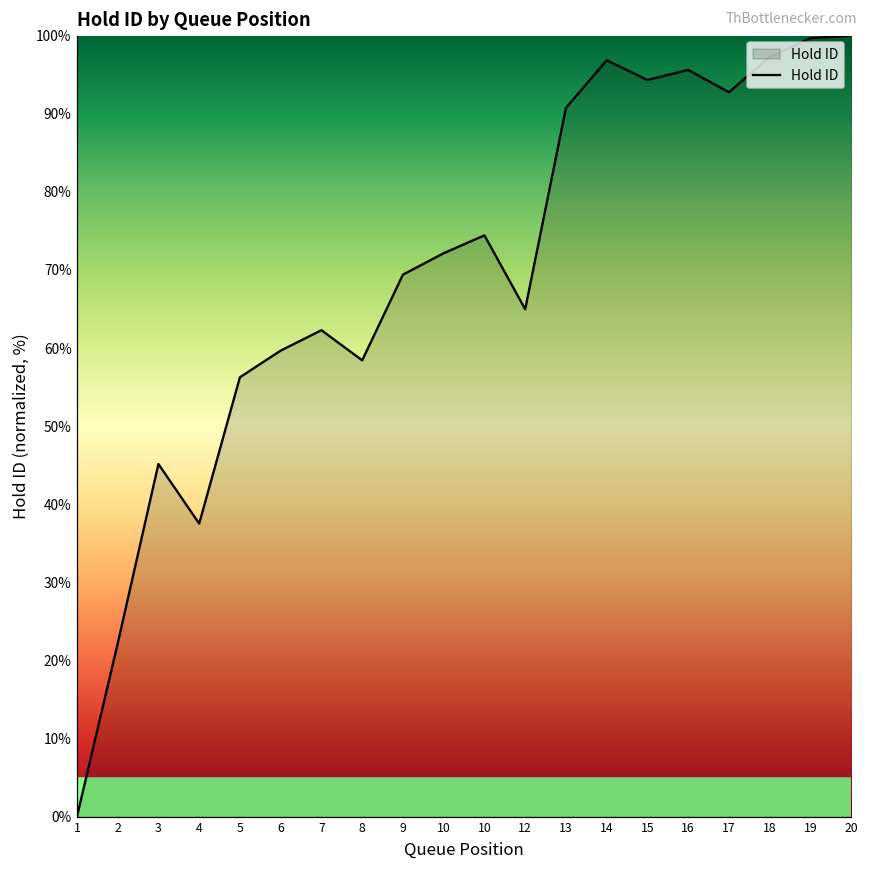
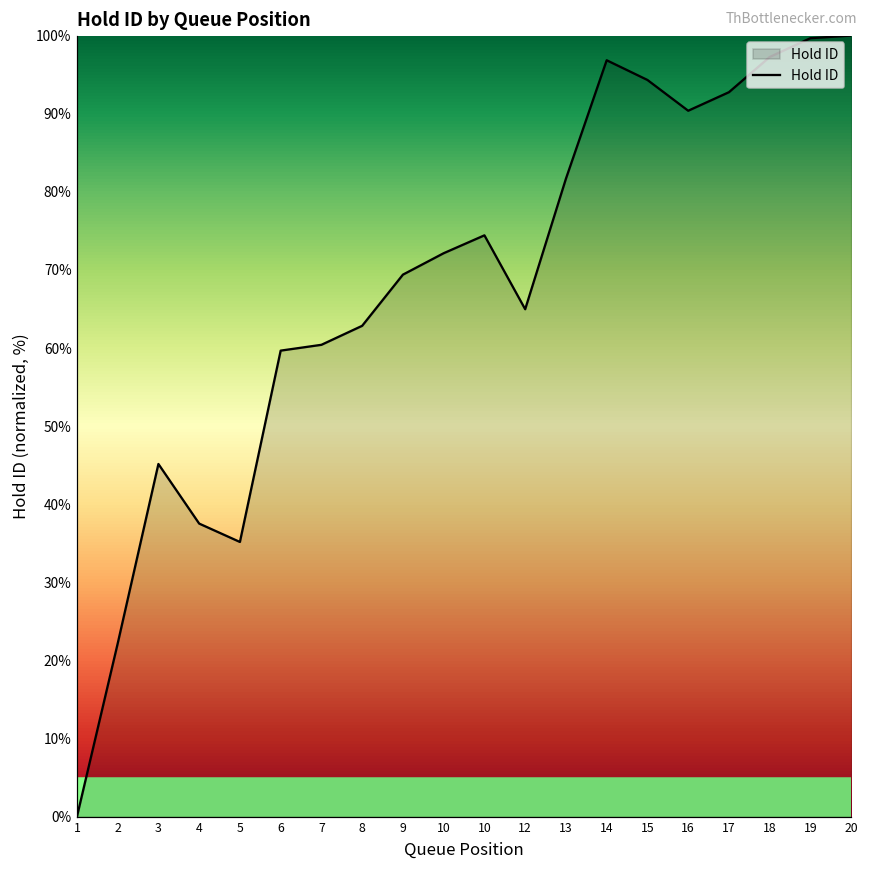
  {
    "2": "22%",
    "3": "45%",
    "4": "38%",
-   "5": "56%",
+   "5": "35%",
    "6": "60%",
-   "7": "62%",
-   "8": "58%",
+   "7": "60%",
+   "8": "63%",
    "9": "69%",
    "12": "65%",
-   "13": "91%",
+   "13": "82%",
    "14": "97%",
    "15": "94%",
-   "16": "96%",
+   "16": "90%",
    "17": "93%",
    "19": "100%",
    "20": "100%"
  }
